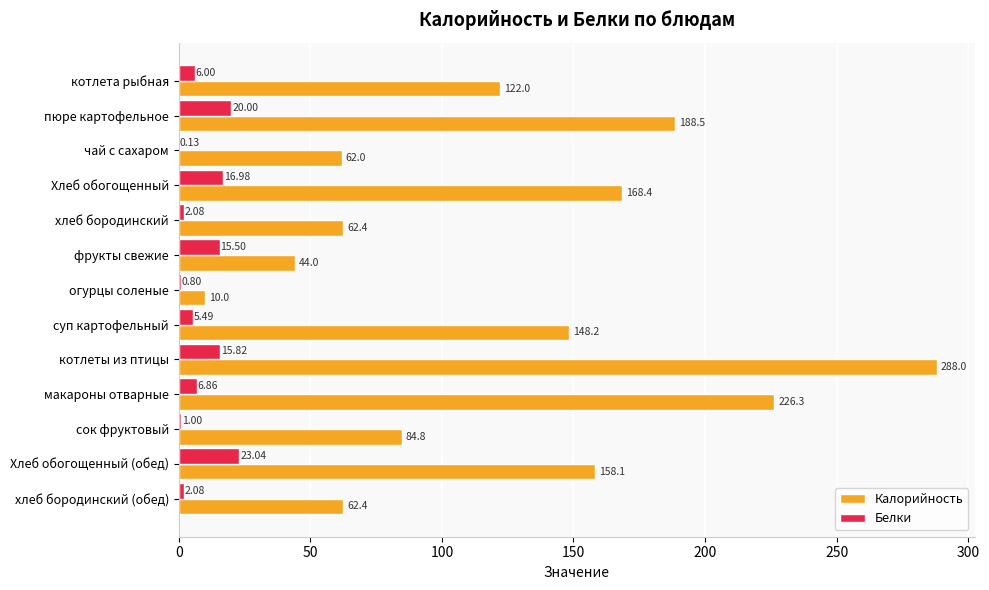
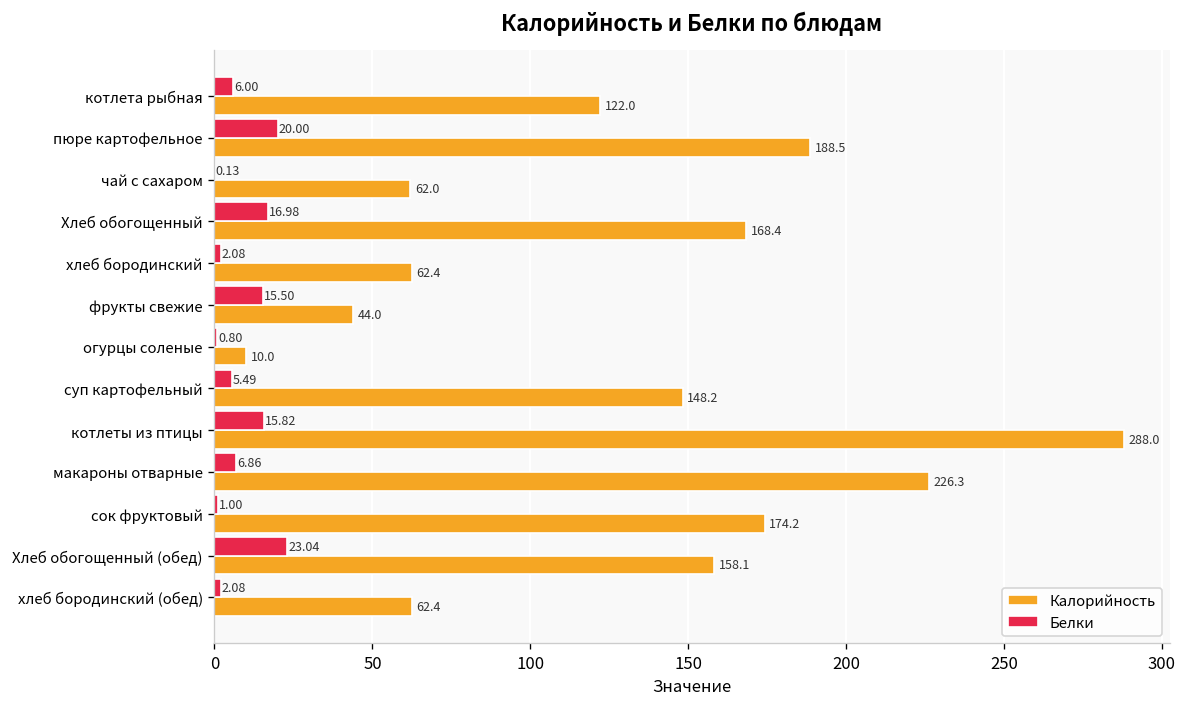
  {
    "Калорийность": {
      "котлета рыбная": 122.0,
      "пюре картофельное": 188.5,
      "чай с сахаром": 62.0,
      "Хлеб обогощенный": 168.4,
      "хлеб бородинский": 62.4,
      "фрукты свежие": 44.0,
      "огурцы соленые": 10.0,
      "суп картофельный": 148.2,
      "котлеты из птицы": 288.0,
      "макароны отварные": 226.3,
-     "сок фруктовый": 84.8,
+     "сок фруктовый": 174.2,
      "Хлеб обогощенный (обед)": 158.1,
      "хлеб бородинский (обед)": 62.4
    },
    "Белки": {
      "котлета рыбная": 6.00,
      "пюре картофельное": 20.00,
      "чай с сахаром": 0.13,
      "Хлеб обогощенный": 16.98,
      "хлеб бородинский": 2.08,
      "фрукты свежие": 15.50,
      "огурцы соленые": 0.80,
      "суп картофельный": 5.49,
      "котлеты из птицы": 15.82,
      "макароны отварные": 6.86,
      "сок фруктовый": 1.00,
      "Хлеб обогощенный (обед)": 23.04,
      "хлеб бородинский (обед)": 2.08
    }
  }
